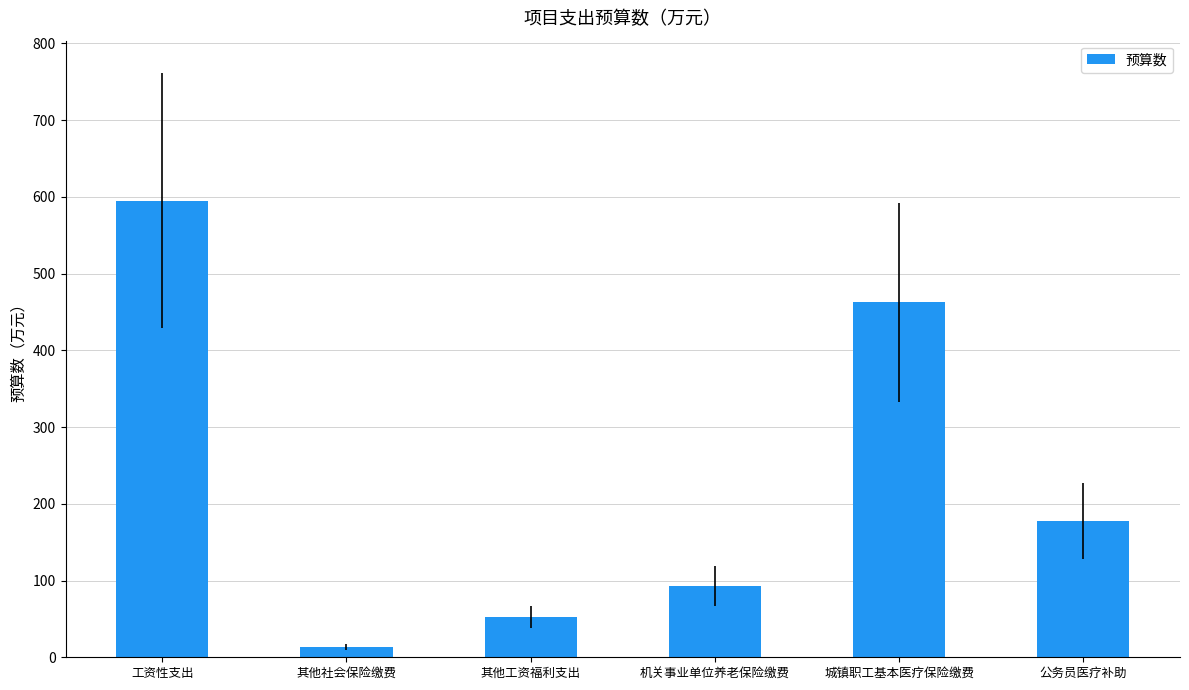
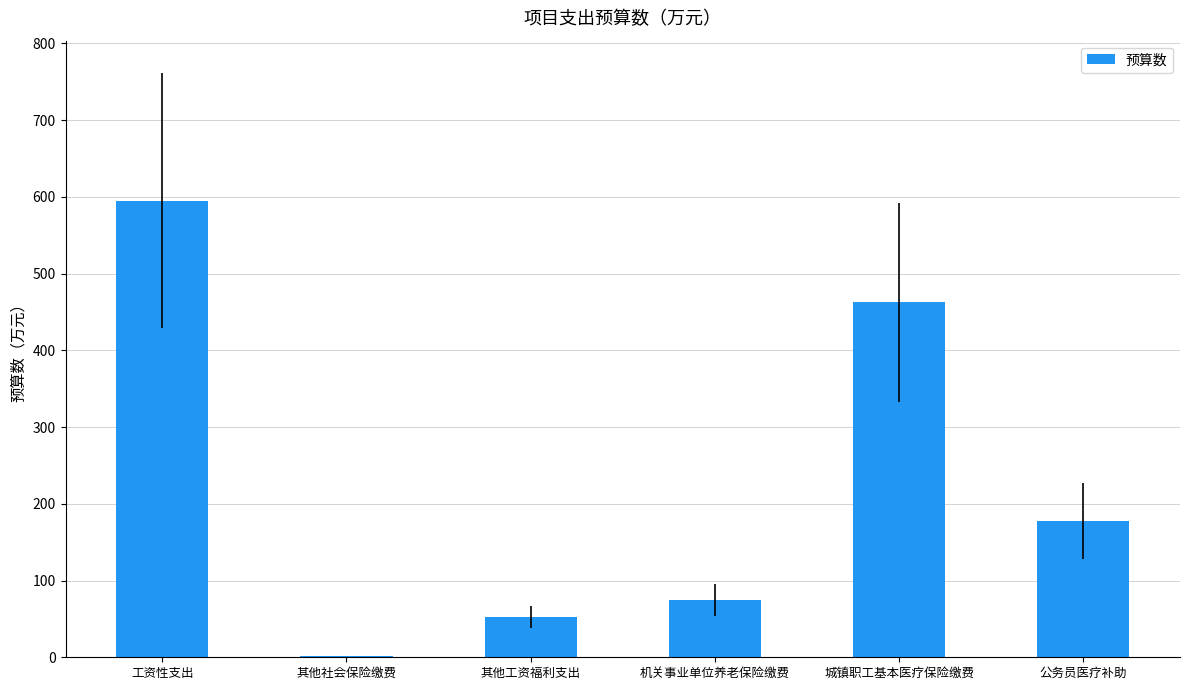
  {
    "工资性支出": 600,
-   "其他社会保险缴费": 10,
+   "其他社会保险缴费": 0,
    "其他工资福利支出": 50,
-   "机关事业单位养老保险缴费": 90,
+   "机关事业单位养老保险缴费": 70,
    "城镇职工基本医疗保险缴费": 460,
    "公务员医疗补助": 180
  }
